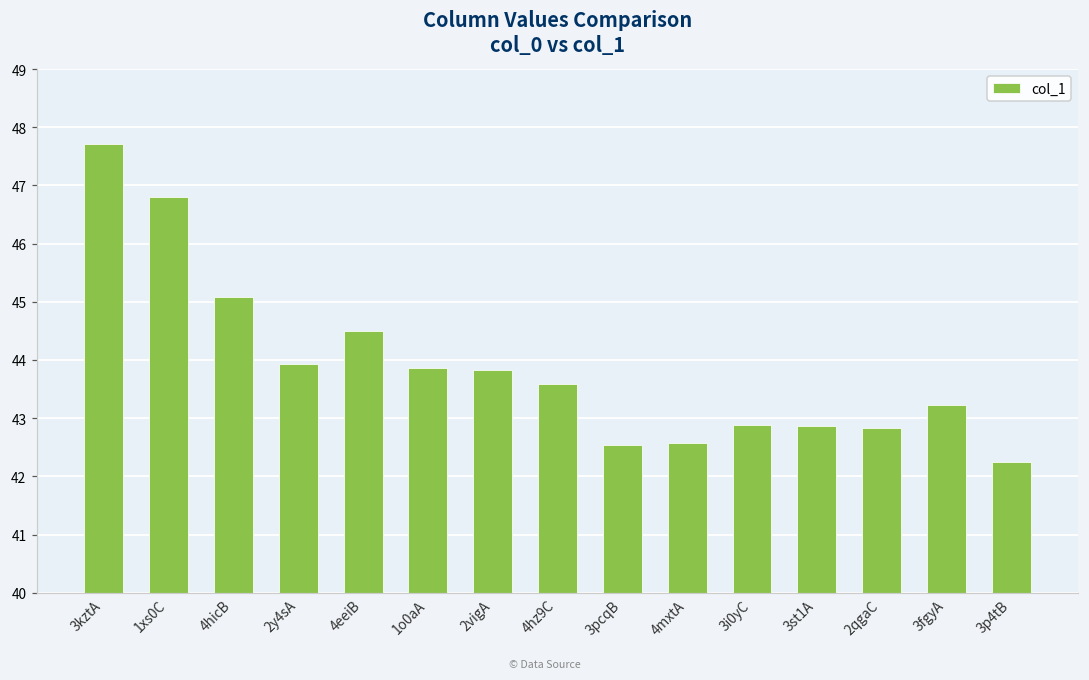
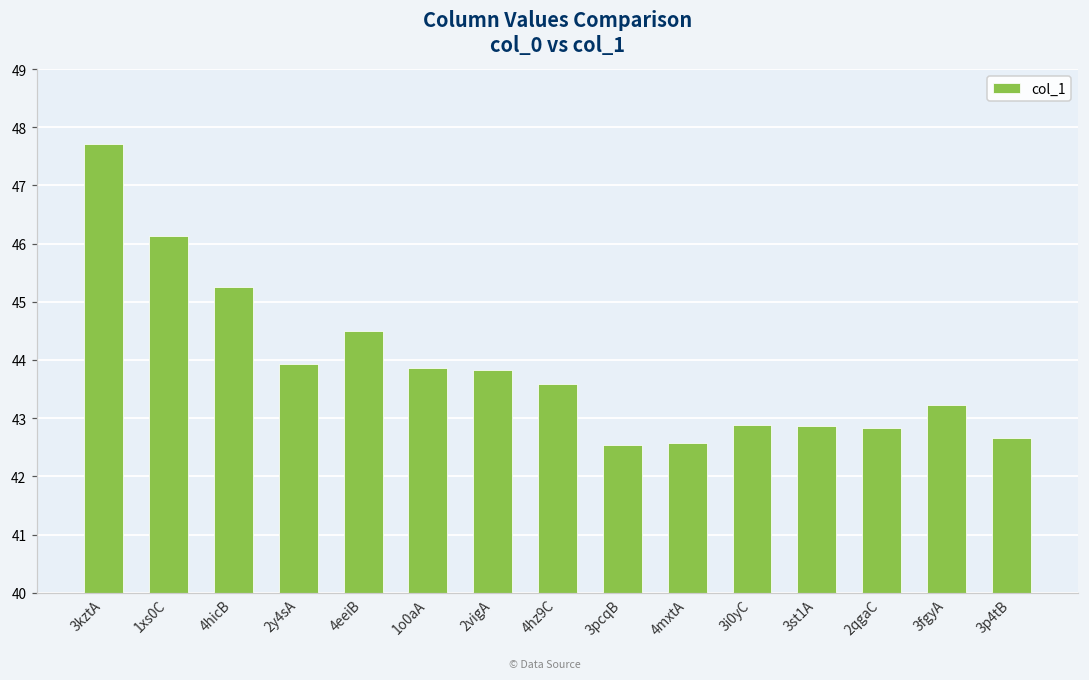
  {
    "3kztA": 47.7,
-   "1xs0C": 46.8,
-   "4hicB": 45.1,
+   "1xs0C": 46.1,
+   "4hicB": 45.3,
    "2y4sA": 43.9,
    "4eeiB": 44.5,
    "1o0aA": 43.9,
    "2vigA": 43.8,
    "4hz9C": 43.6,
    "3pcqB": 42.5,
    "4mxtA": 42.6,
    "3i0yC": 42.9,
    "3st1A": 42.9,
    "2qgaC": 42.8,
    "3fgyA": 43.2,
-   "3p4tB": 42.2
+   "3p4tB": 42.7
  }
